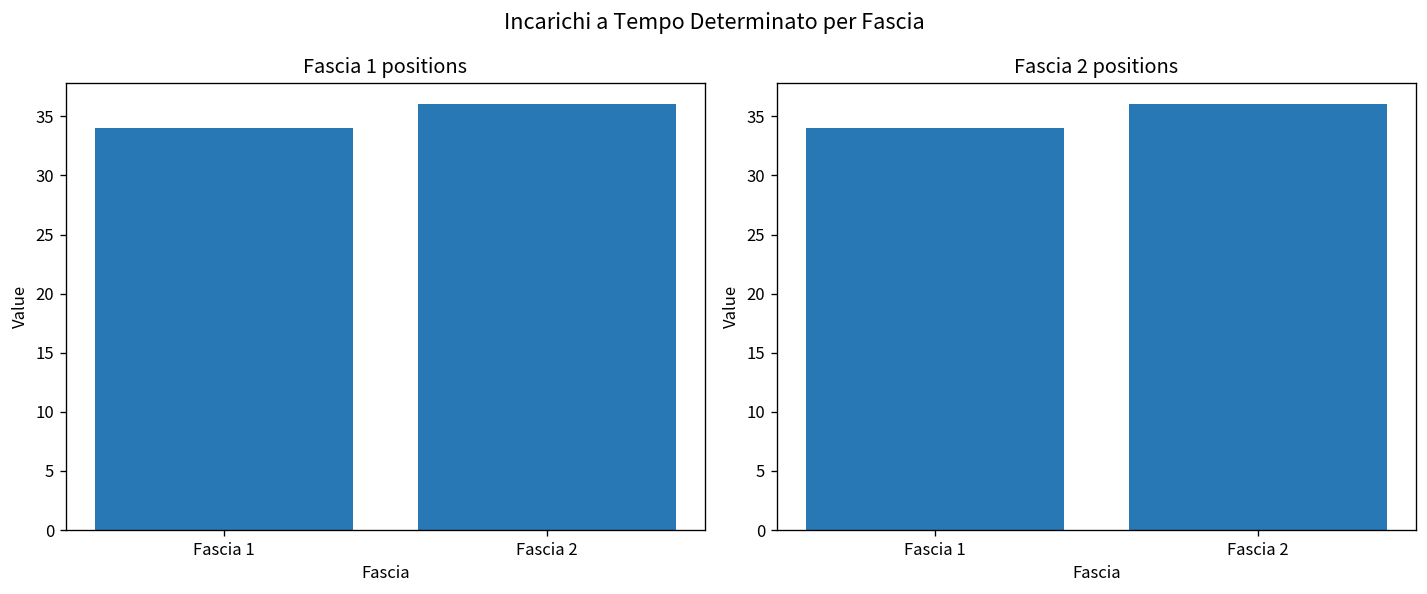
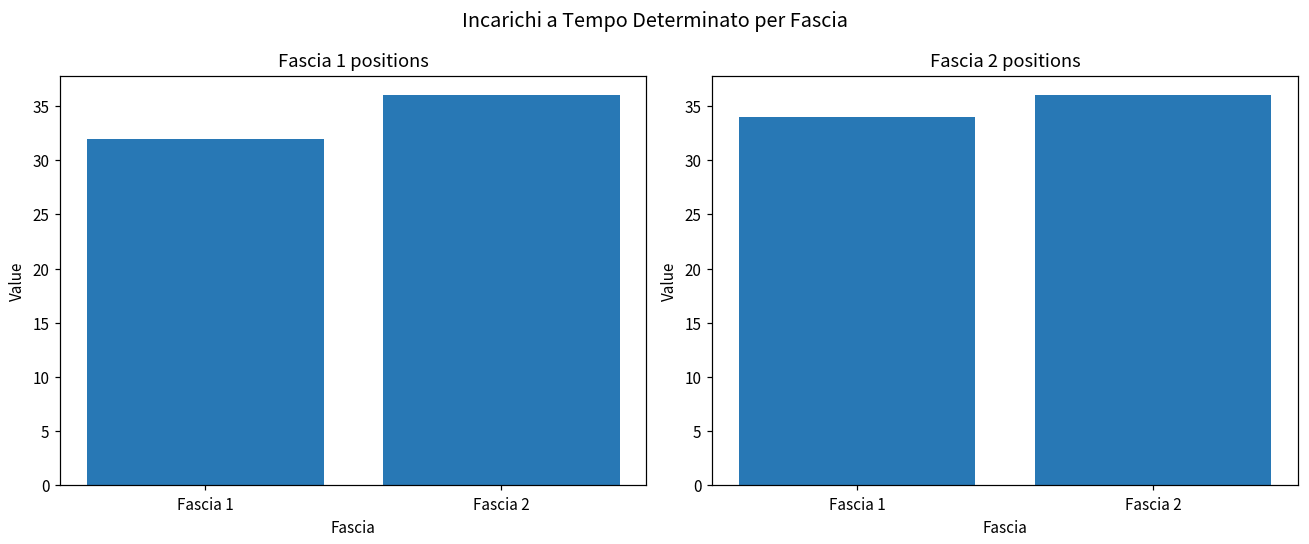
  {
    "Fascia 1 positions": {
-     "Fascia 1": 34,
+     "Fascia 1": 32,
      "Fascia 2": 36
    },
    "Fascia 2 positions": {
      "Fascia 1": 34,
      "Fascia 2": 36
    }
  }
